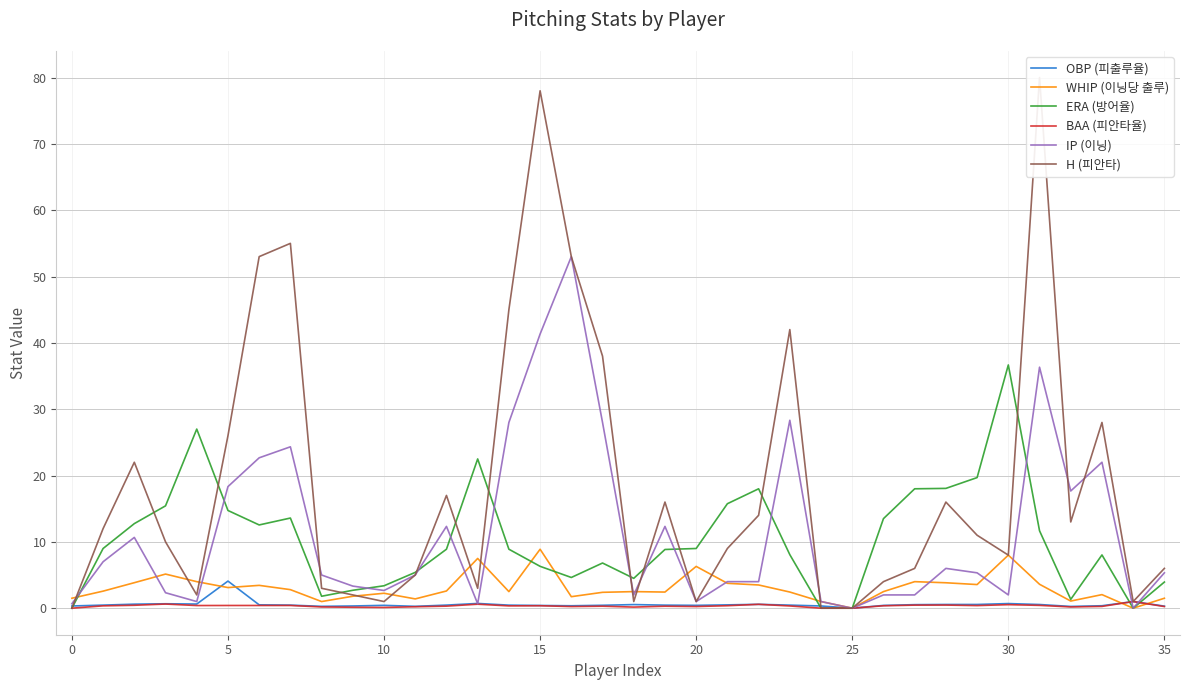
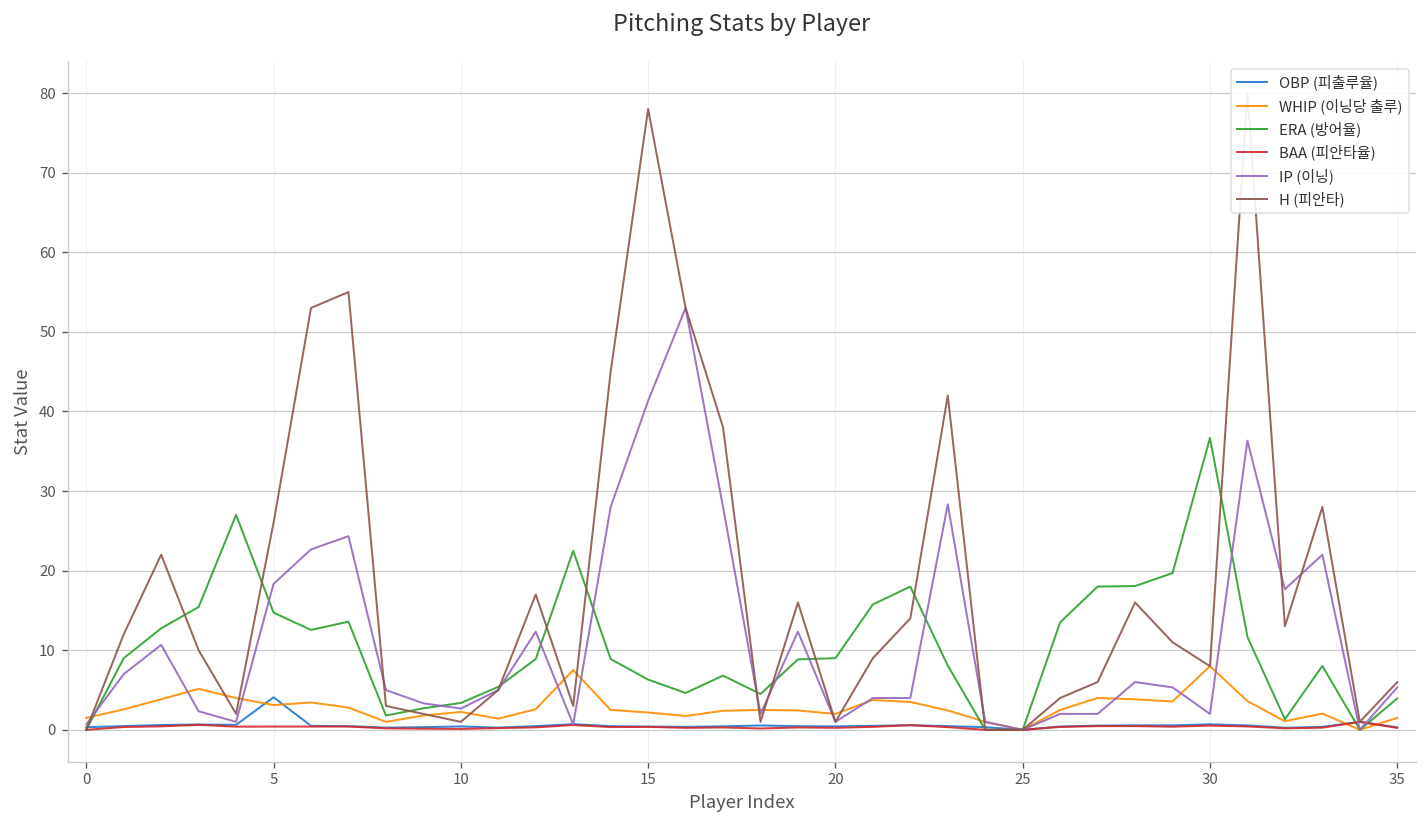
  {
    "OBP (피출루율)": {
      "5": 4
    },
    "WHIP (이닝당 출루)": {
      "0": 2,
      "5": 3,
      "10": 2,
-     "15": 9,
-     "20": 6,
+     "15": 2,
+     "20": 2,
      "35": 2
    },
    "ERA (방어율)": {
      "5": 15,
      "10": 3,
      "15": 6,
      "20": 9,
      "30": 37,
      "35": 4
    },
    "BAA (피안타율)": {
      "5": 0
    },
    "IP (이닝)": {
      "5": 18,
      "10": 3,
      "15": 41,
      "30": 2,
      "35": 5
    },
    "H (피안타)": {
      "5": 26,
      "10": 1,
      "15": 78,
      "35": 6
    }
  }
